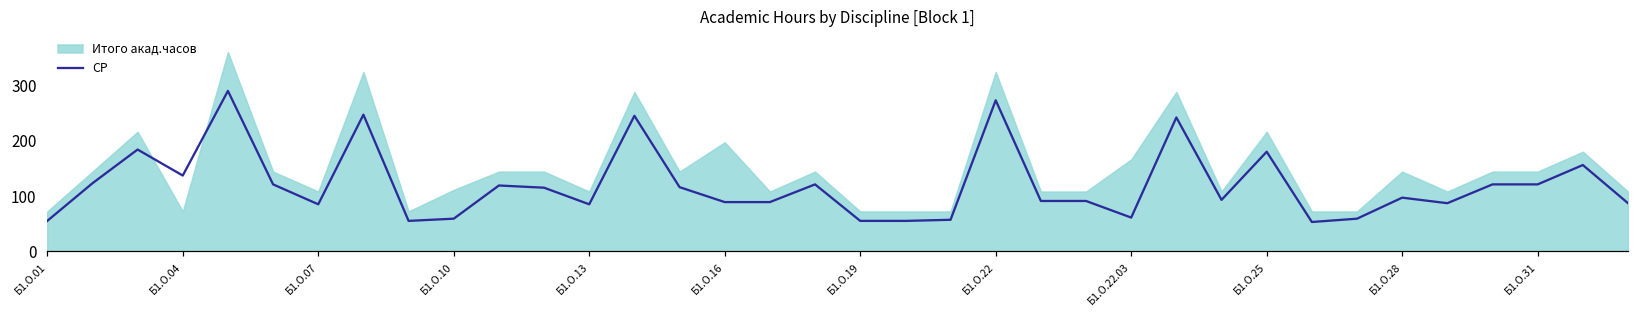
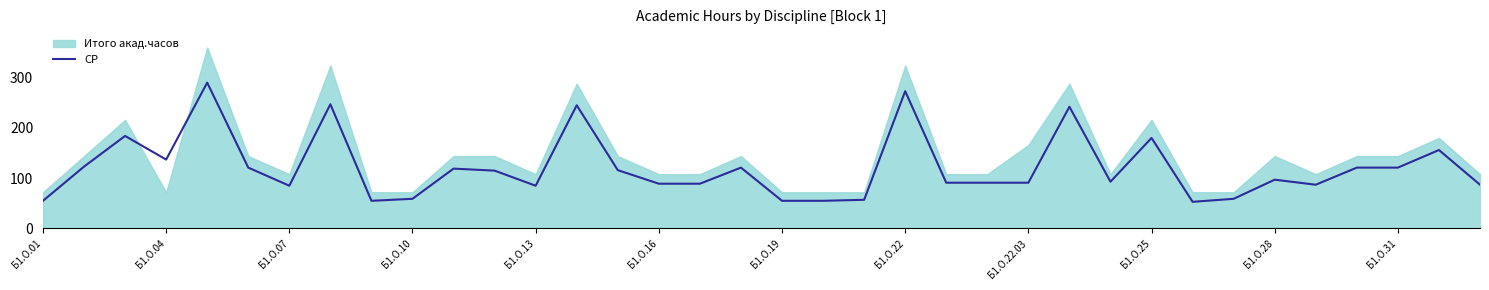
  {
    "СР": {
      "Б1.О.01": 60,
      "Б1.О.04": 140,
      "Б1.О.07": 90,
      "Б1.О.10": 60,
      "Б1.О.13": 90,
      "Б1.О.16": 90,
      "Б1.О.19": 60,
      "Б1.О.22": 270,
-     "Б1.О.22.03": 60,
+     "Б1.О.22.03": 90,
      "Б1.О.25": 180,
      "Б1.О.28": 100,
      "Б1.О.31": 120
    },
    "Итого акад.часов": {
      "Б1.О.01": 70,
      "Б1.О.04": 70,
      "Б1.О.07": 110,
-     "Б1.О.10": 110,
+     "Б1.О.10": 70,
      "Б1.О.13": 110,
-     "Б1.О.16": 200,
+     "Б1.О.16": 110,
      "Б1.О.19": 70,
      "Б1.О.22": 320,
      "Б1.О.22.03": 170,
      "Б1.О.25": 220,
      "Б1.О.28": 140,
      "Б1.О.31": 140
    }
  }
